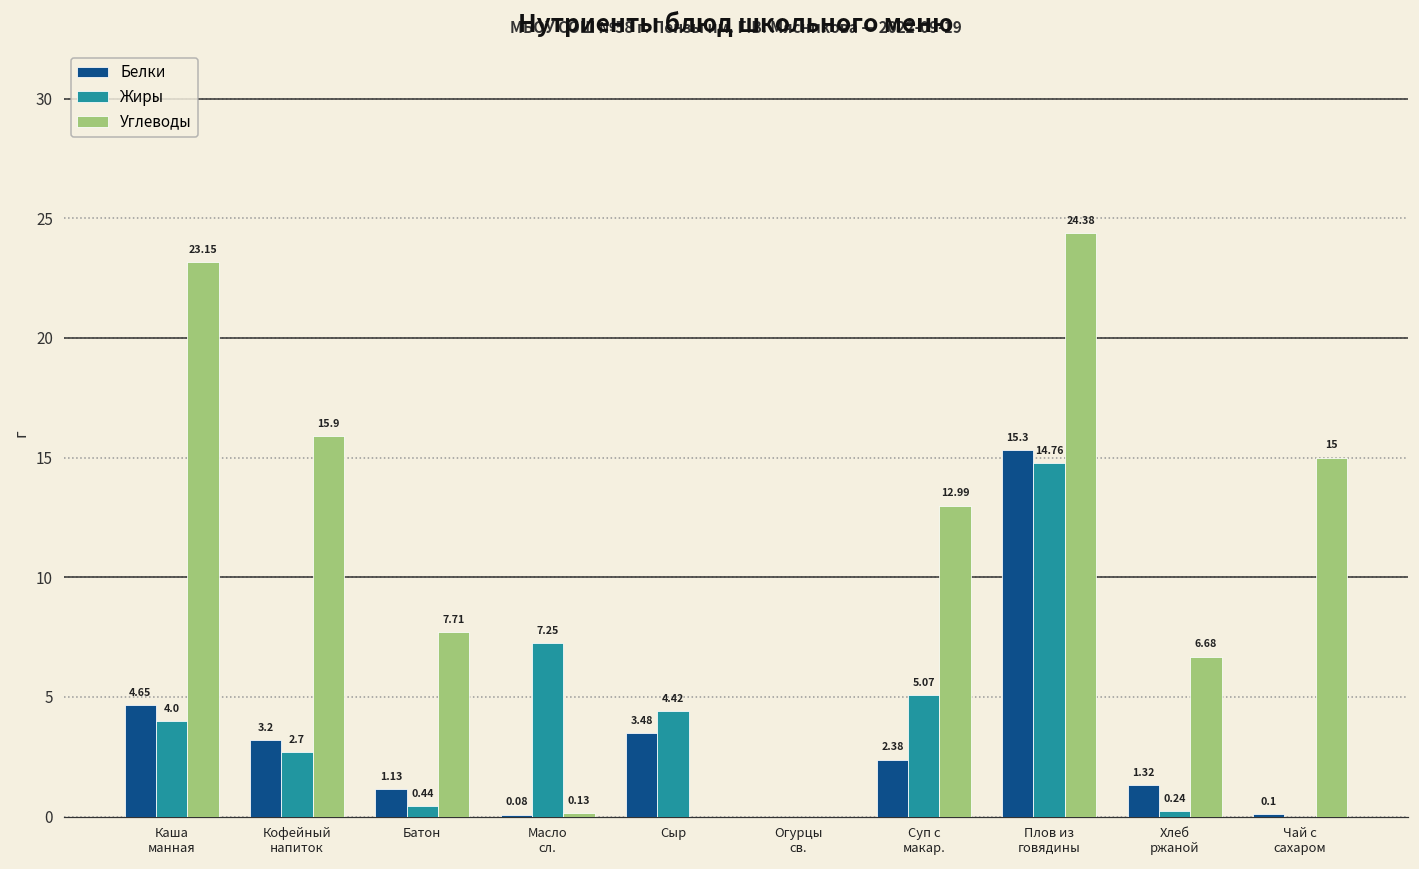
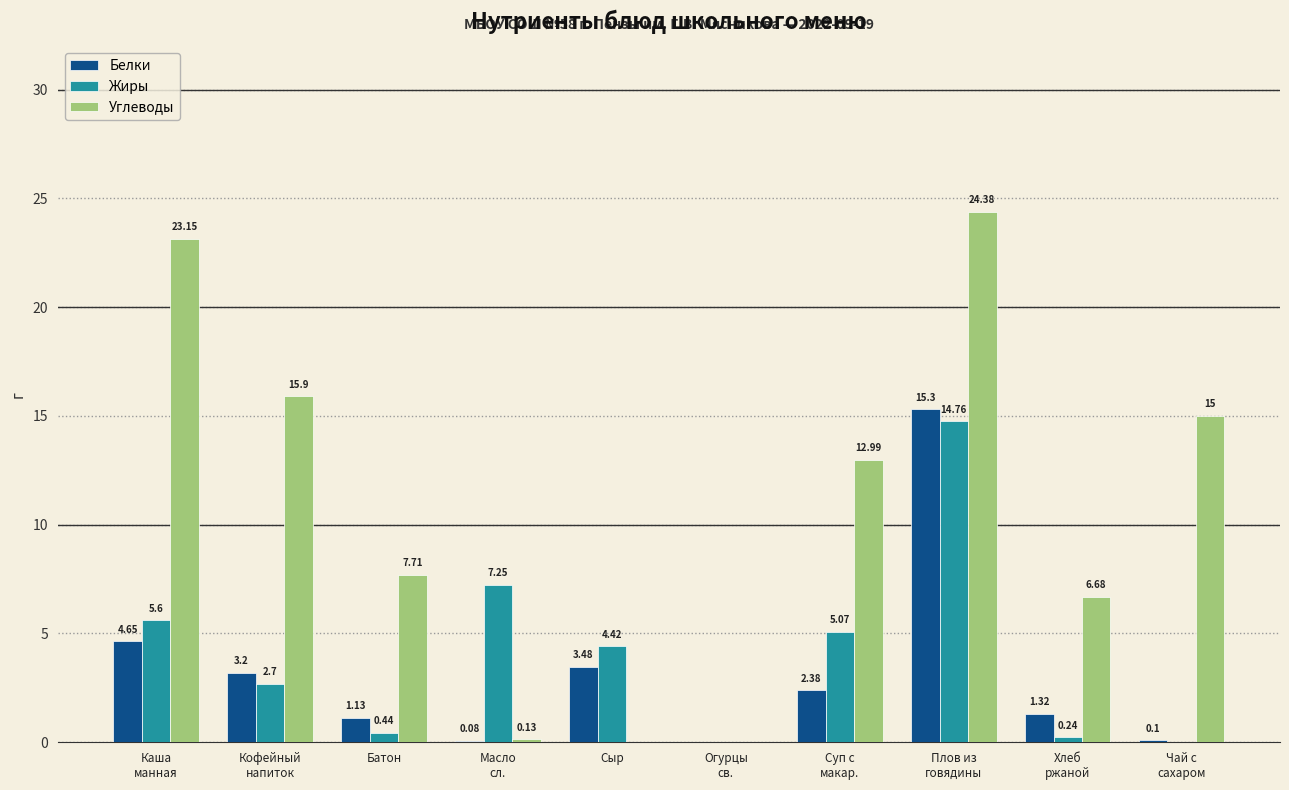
  {
    "Белки": {
      "Каша манная": 4.65,
      "Кофейный напиток": 3.2,
      "Батон": 1.13,
      "Масло сл.": 0.08,
      "Сыр": 3.48,
      "Суп с макар.": 2.38,
      "Плов из говядины": 15.3,
      "Хлеб ржаной": 1.32,
      "Чай с сахаром": 0.1
    },
    "Жиры": {
-     "Каша манная": 4.0,
+     "Каша манная": 5.6,
      "Кофейный напиток": 2.7,
      "Батон": 0.44,
      "Масло сл.": 7.25,
      "Сыр": 4.42,
      "Суп с макар.": 5.07,
      "Плов из говядины": 14.76,
      "Хлеб ржаной": 0.24
    },
    "Углеводы": {
      "Каша манная": 23.15,
      "Кофейный напиток": 15.9,
      "Батон": 7.71,
      "Масло сл.": 0.13,
      "Суп с макар.": 12.99,
      "Плов из говядины": 24.38,
      "Хлеб ржаной": 6.68,
      "Чай с сахаром": 15
    }
  }
